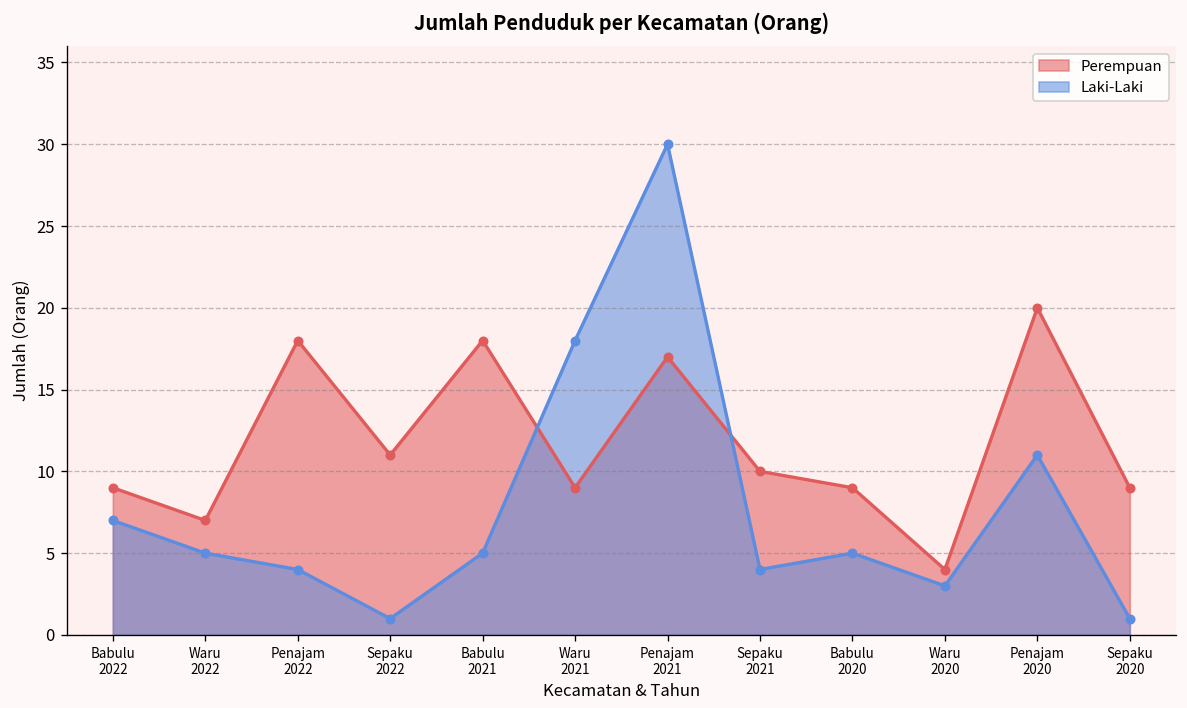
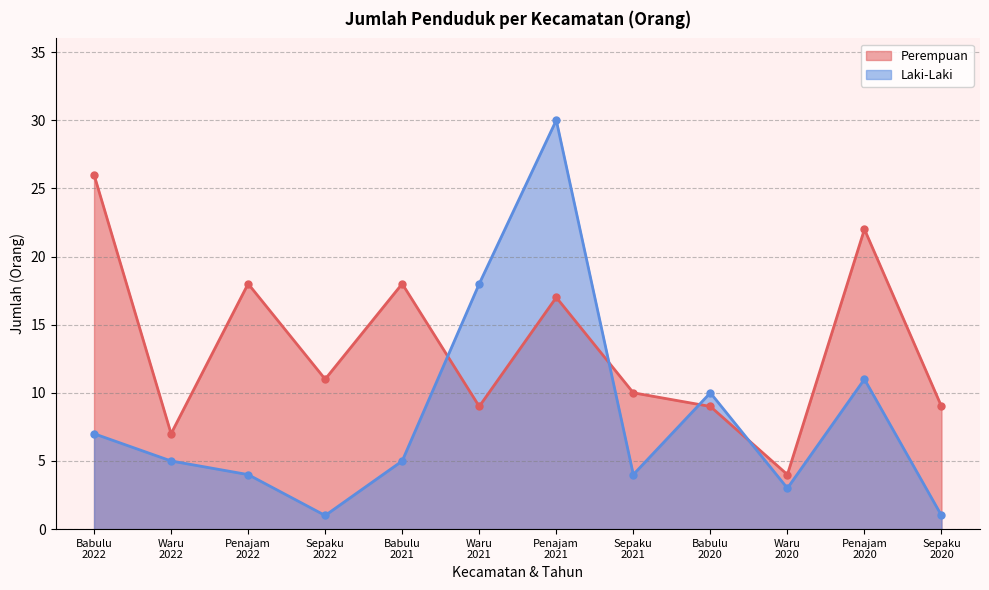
  {
    "Perempuan": {
-     "Babulu 2022": 9,
+     "Babulu 2022": 26,
      "Waru 2022": 7,
      "Penajam 2022": 18,
      "Sepaku 2022": 11,
      "Babulu 2021": 18,
      "Waru 2021": 9,
      "Penajam 2021": 17,
      "Sepaku 2021": 10,
      "Babulu 2020": 9,
      "Waru 2020": 4,
-     "Penajam 2020": 20,
+     "Penajam 2020": 22,
      "Sepaku 2020": 9
    },
    "Laki-Laki": {
      "Babulu 2022": 7,
      "Waru 2022": 5,
      "Penajam 2022": 4,
      "Sepaku 2022": 1,
      "Babulu 2021": 5,
      "Waru 2021": 18,
      "Penajam 2021": 30,
      "Sepaku 2021": 4,
-     "Babulu 2020": 5,
+     "Babulu 2020": 10,
      "Waru 2020": 3,
      "Penajam 2020": 11,
      "Sepaku 2020": 1
    }
  }
